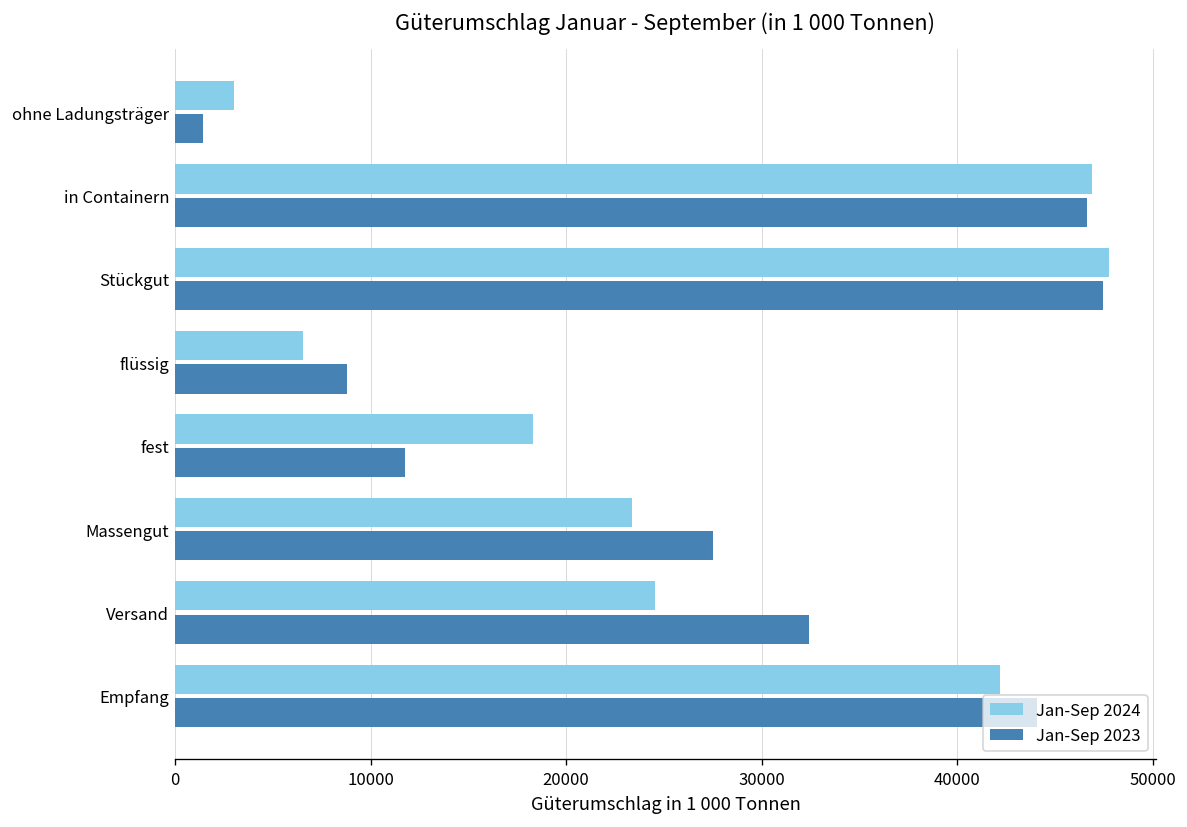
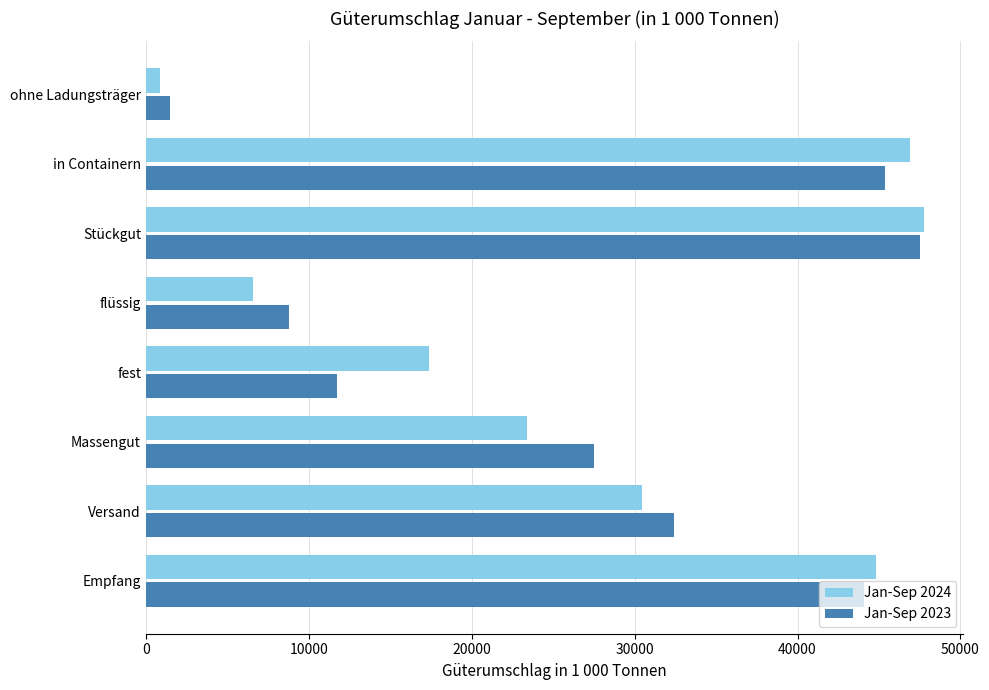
  {
    "Jan-Sep 2024": {
-     "ohne Ladungsträger": 3000,
+     "ohne Ladungsträger": 900,
      "in Containern": 46900,
      "Stückgut": 47800,
      "flüssig": 6500,
-     "fest": 18300,
+     "fest": 17400,
      "Massengut": 23400,
-     "Versand": 24500,
-     "Empfang": 42200
+     "Versand": 30400,
+     "Empfang": 44800
    },
    "Jan-Sep 2023": {
      "ohne Ladungsträger": 1500,
-     "in Containern": 46700,
+     "in Containern": 45400,
      "Stückgut": 47500,
      "flüssig": 8800,
      "fest": 11800,
      "Massengut": 27500,
      "Versand": 32400
    }
  }
